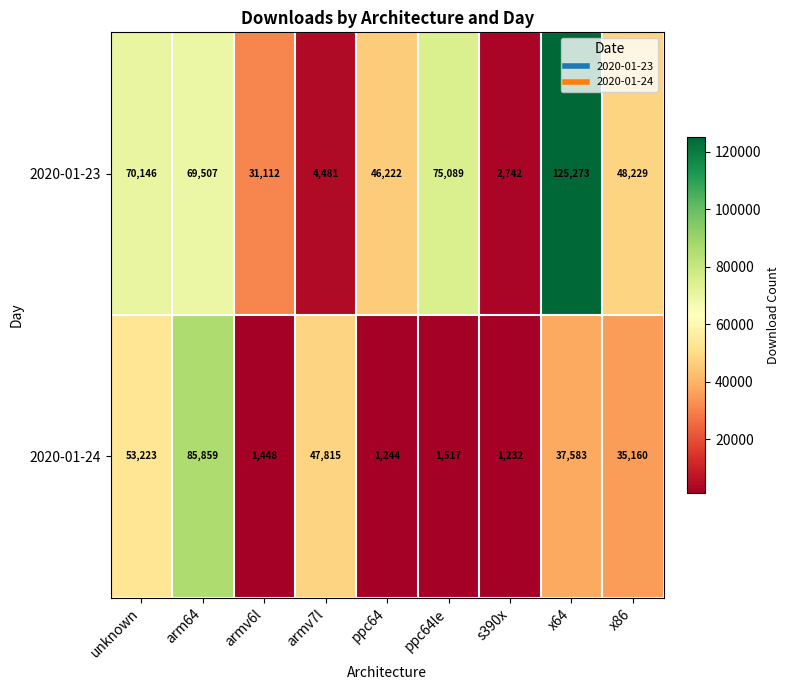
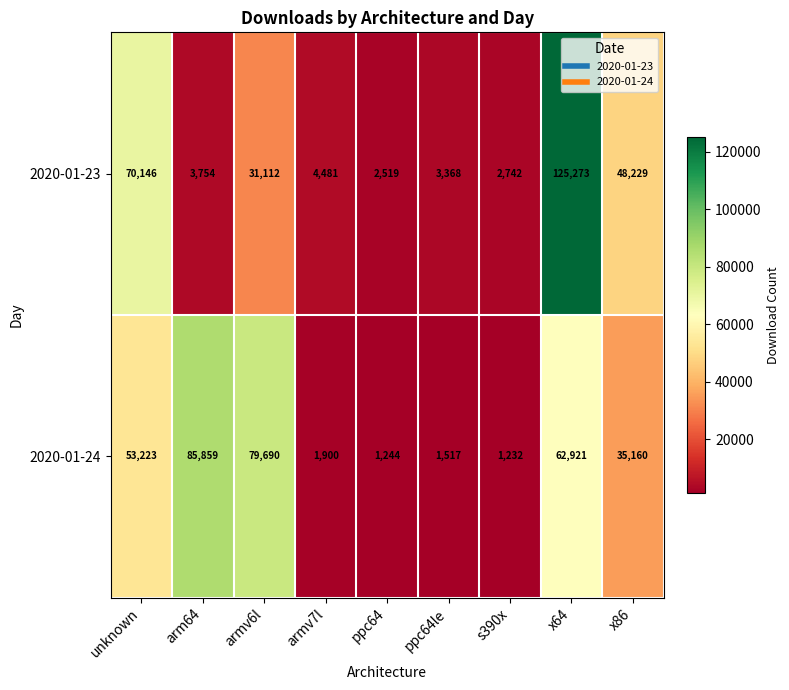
  {
    "2020-01-23": {
      "unknown": "70,146",
-     "arm64": "69,507",
+     "arm64": "3,754",
      "armv6l": "31,112",
      "armv7l": "4,481",
-     "ppc64": "46,222",
-     "ppc64le": "75,089",
+     "ppc64": "2,519",
+     "ppc64le": "3,368",
      "s390x": "2,742",
      "x64": "125,273",
      "x86": "48,229"
    },
    "2020-01-24": {
      "unknown": "53,223",
      "arm64": "85,859",
-     "armv6l": "1,448",
-     "armv7l": "47,815",
+     "armv6l": "79,690",
+     "armv7l": "1,900",
      "ppc64": "1,244",
      "ppc64le": "1,517",
      "s390x": "1,232",
-     "x64": "37,583",
+     "x64": "62,921",
      "x86": "35,160"
    }
  }
